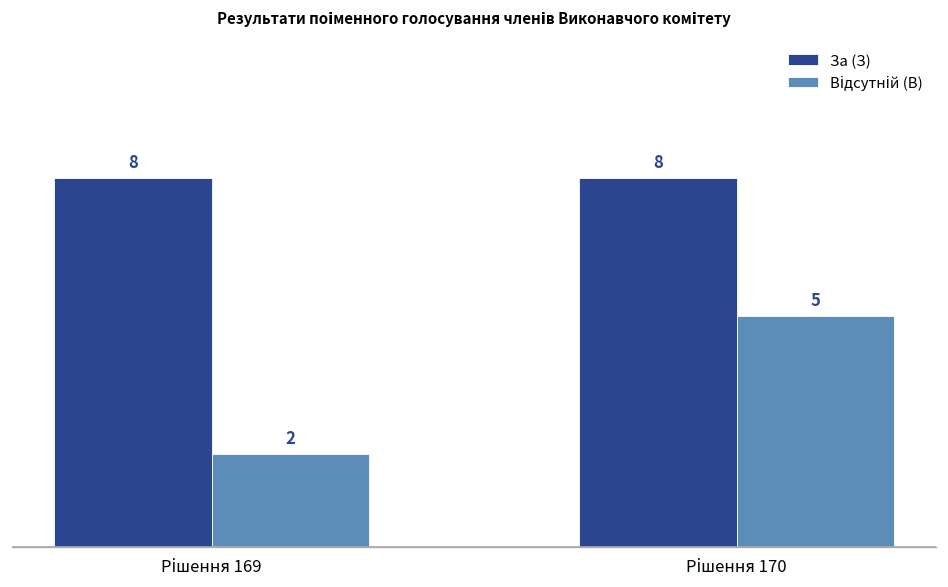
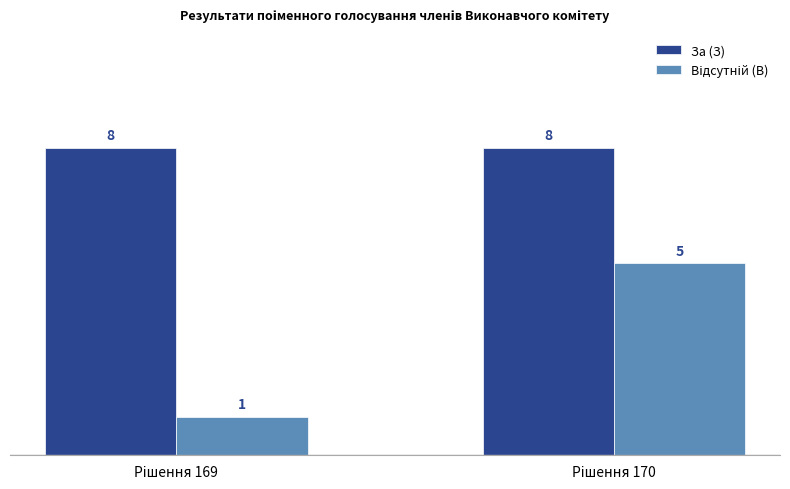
  {
    "За (З)": {
      "Рішення 169": 8,
      "Рішення 170": 8
    },
    "Відсутній (В)": {
-     "Рішення 169": 2,
+     "Рішення 169": 1,
      "Рішення 170": 5
    }
  }
